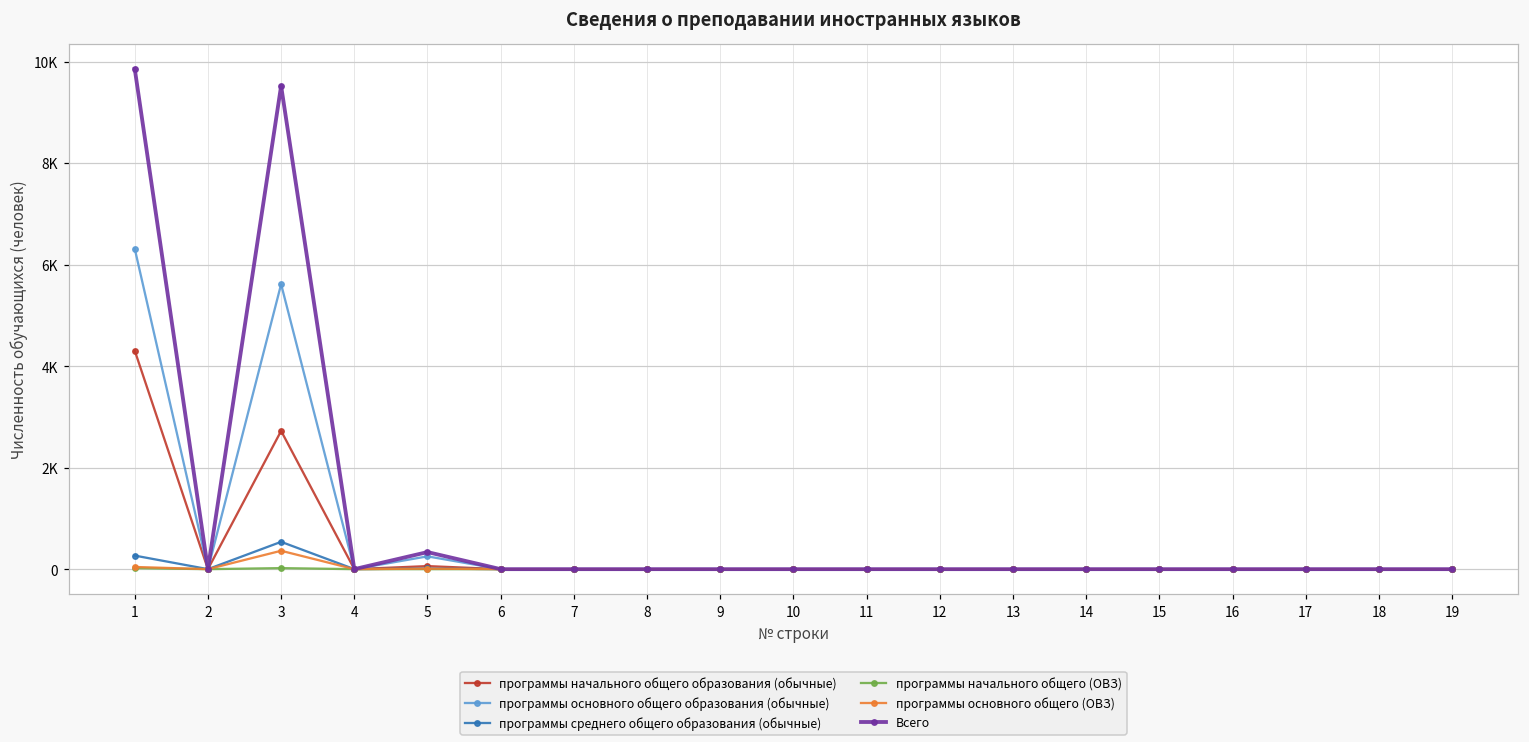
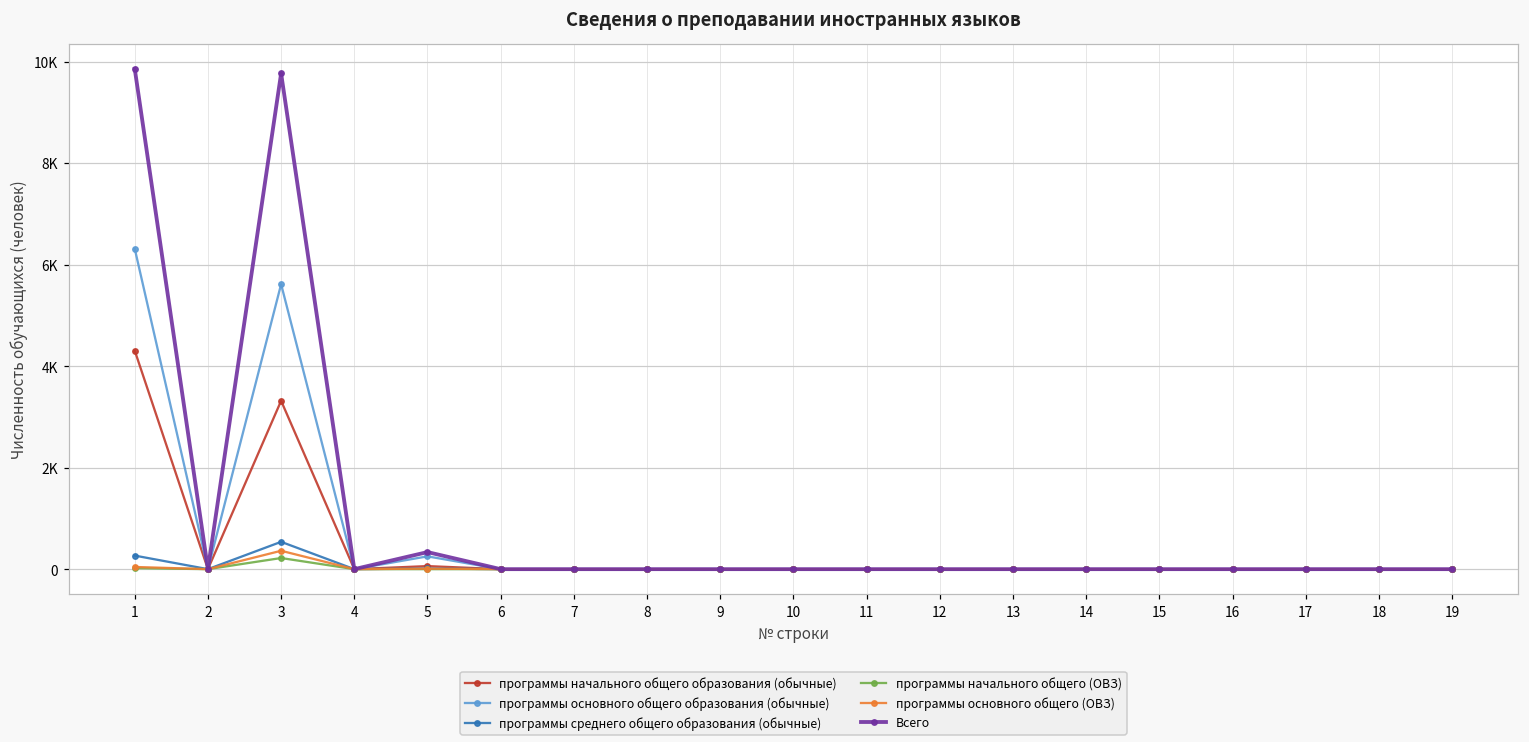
  {
    "программы начального общего образования (обычные)": {
      "1": 4300,
-     "3": 2700
+     "3": 3300
    },
    "программы основного общего образования (обычные)": {
      "1": 6300,
      "3": 5600,
      "5": 300
    },
    "программы среднего общего образования (обычные)": {
      "1": 300,
      "3": 500
    },
    "программы начального общего (ОВЗ)": {
-     "3": 0
+     "3": 200
    },
    "программы основного общего (ОВЗ)": {
      "3": 400
    },
    "Всего": {
      "1": 9900,
-     "3": 9500,
+     "3": 9800,
      "5": 300
    }
  }
